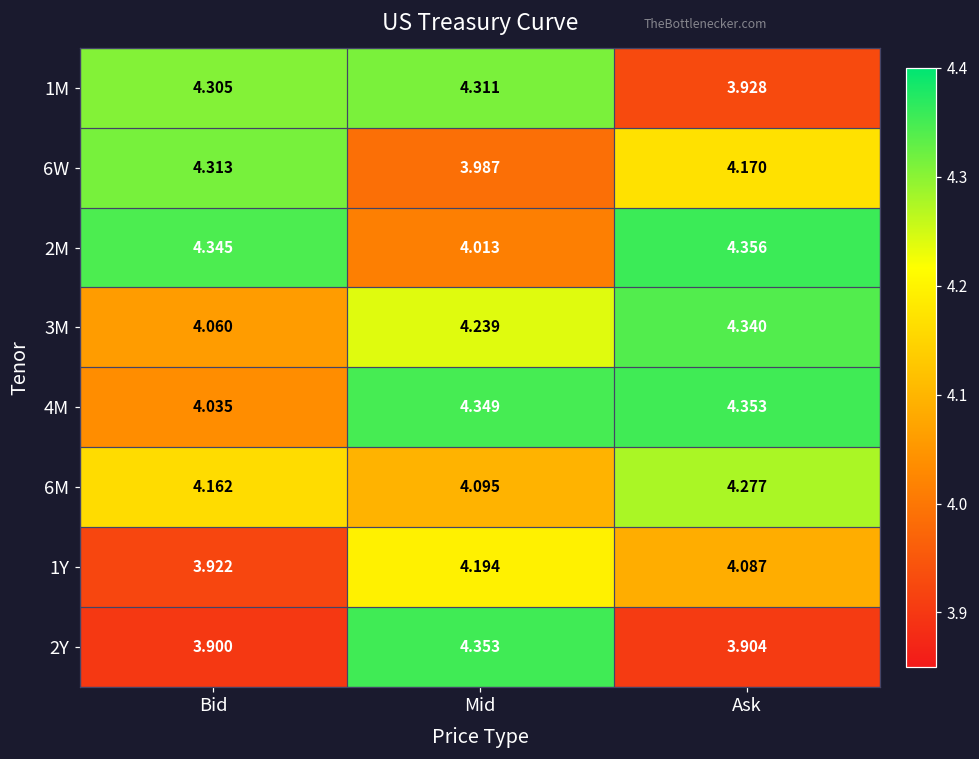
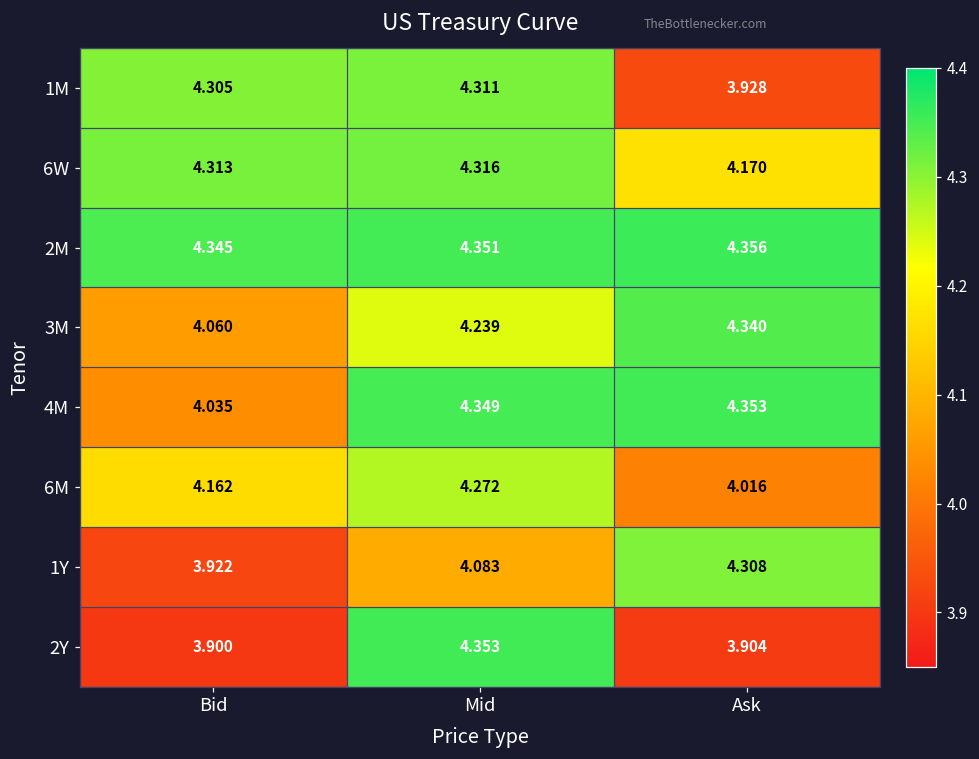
  {
    "1M": {
      "Bid": 4.305,
      "Mid": 4.311,
      "Ask": 3.928
    },
    "6W": {
      "Bid": 4.313,
-     "Mid": 3.987,
+     "Mid": 4.316,
      "Ask": 4.170
    },
    "2M": {
      "Bid": 4.345,
-     "Mid": 4.013,
+     "Mid": 4.351,
      "Ask": 4.356
    },
    "3M": {
      "Bid": 4.060,
      "Mid": 4.239,
      "Ask": 4.340
    },
    "4M": {
      "Bid": 4.035,
      "Mid": 4.349,
      "Ask": 4.353
    },
    "6M": {
      "Bid": 4.162,
-     "Mid": 4.095,
-     "Ask": 4.277
+     "Mid": 4.272,
+     "Ask": 4.016
    },
    "1Y": {
      "Bid": 3.922,
-     "Mid": 4.194,
-     "Ask": 4.087
+     "Mid": 4.083,
+     "Ask": 4.308
    },
    "2Y": {
      "Bid": 3.900,
      "Mid": 4.353,
      "Ask": 3.904
    }
  }
